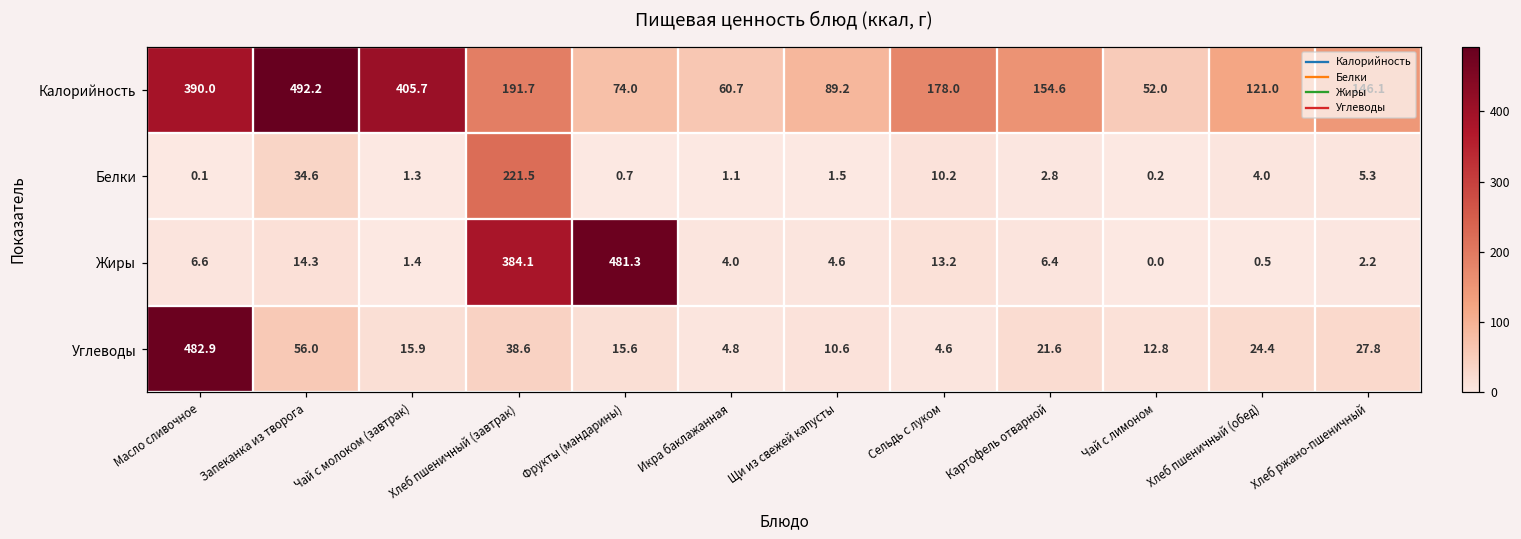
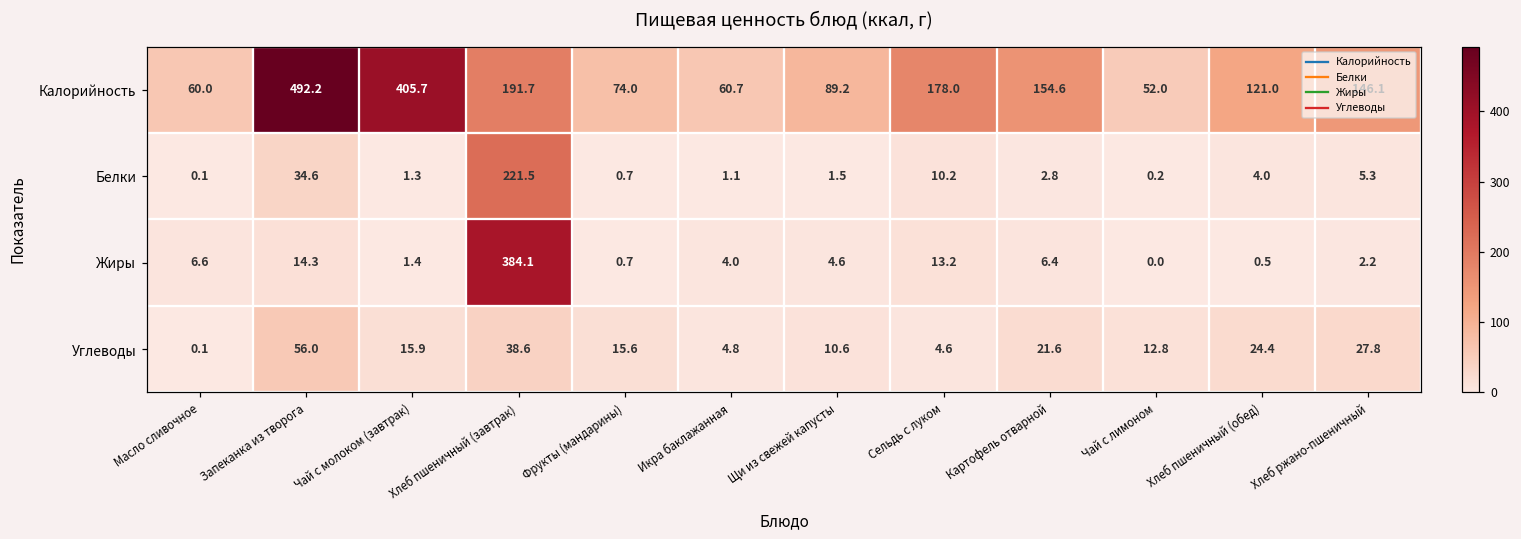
  {
    "Калорийность": {
-     "Масло сливочное": 390.0,
+     "Масло сливочное": 60.0,
      "Запеканка из творога": 492.2,
      "Чай с молоком (завтрак)": 405.7,
      "Хлеб пшеничный (завтрак)": 191.7,
      "Фрукты (мандарины)": 74.0,
      "Икра баклажанная": 60.7,
      "Щи из свежей капусты": 89.2,
      "Сельдь с луком": 178.0,
      "Картофель отварной": 154.6,
      "Чай с лимоном": 52.0,
      "Хлеб пшеничный (обед)": 121.0
    },
    "Белки": {
      "Масло сливочное": 0.1,
      "Запеканка из творога": 34.6,
      "Чай с молоком (завтрак)": 1.3,
      "Хлеб пшеничный (завтрак)": 221.5,
      "Фрукты (мандарины)": 0.7,
      "Икра баклажанная": 1.1,
      "Щи из свежей капусты": 1.5,
      "Сельдь с луком": 10.2,
      "Картофель отварной": 2.8,
      "Чай с лимоном": 0.2,
      "Хлеб пшеничный (обед)": 4.0,
      "Хлеб ржано-пшеничный": 5.3
    },
    "Жиры": {
      "Масло сливочное": 6.6,
      "Запеканка из творога": 14.3,
      "Чай с молоком (завтрак)": 1.4,
      "Хлеб пшеничный (завтрак)": 384.1,
-     "Фрукты (мандарины)": 481.3,
+     "Фрукты (мандарины)": 0.7,
      "Икра баклажанная": 4.0,
      "Щи из свежей капусты": 4.6,
      "Сельдь с луком": 13.2,
      "Картофель отварной": 6.4,
      "Чай с лимоном": 0.0,
      "Хлеб пшеничный (обед)": 0.5,
      "Хлеб ржано-пшеничный": 2.2
    },
    "Углеводы": {
-     "Масло сливочное": 482.9,
+     "Масло сливочное": 0.1,
      "Запеканка из творога": 56.0,
      "Чай с молоком (завтрак)": 15.9,
      "Хлеб пшеничный (завтрак)": 38.6,
      "Фрукты (мандарины)": 15.6,
      "Икра баклажанная": 4.8,
      "Щи из свежей капусты": 10.6,
      "Сельдь с луком": 4.6,
      "Картофель отварной": 21.6,
      "Чай с лимоном": 12.8,
      "Хлеб пшеничный (обед)": 24.4,
      "Хлеб ржано-пшеничный": 27.8
    }
  }
